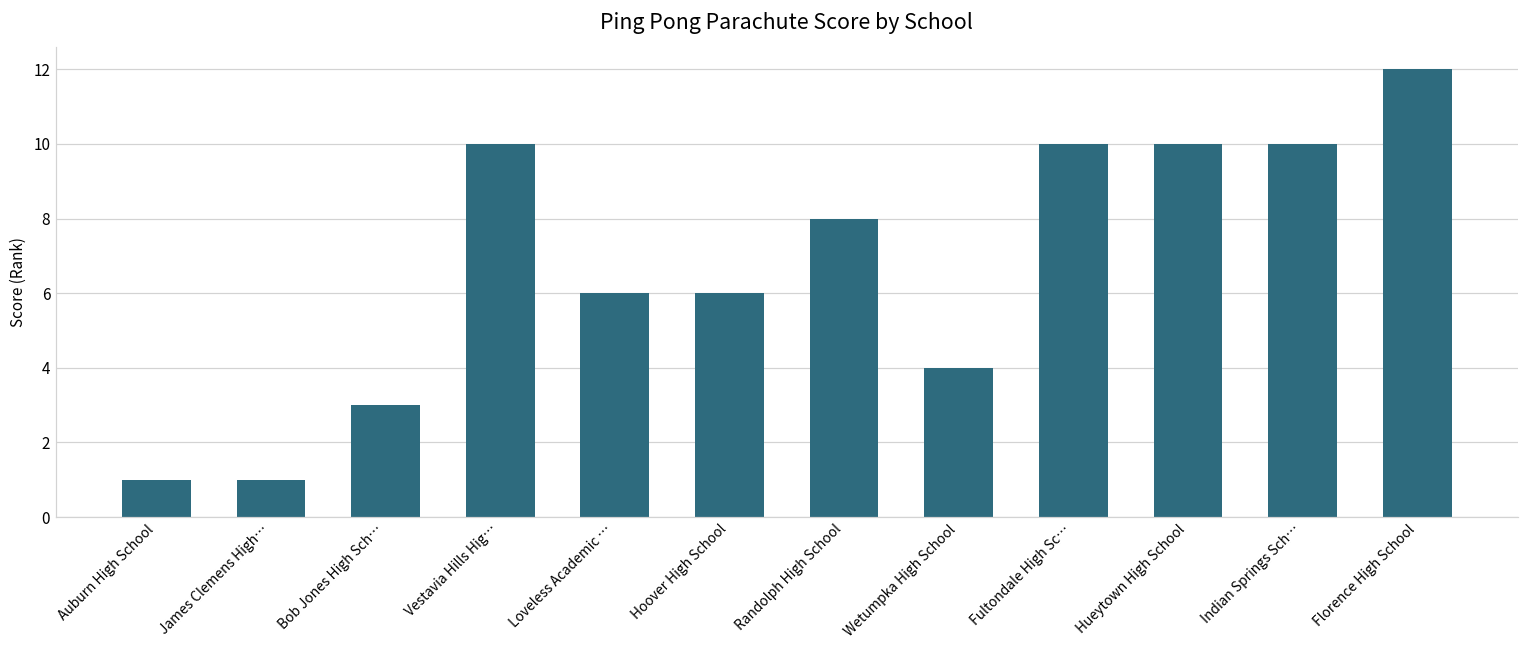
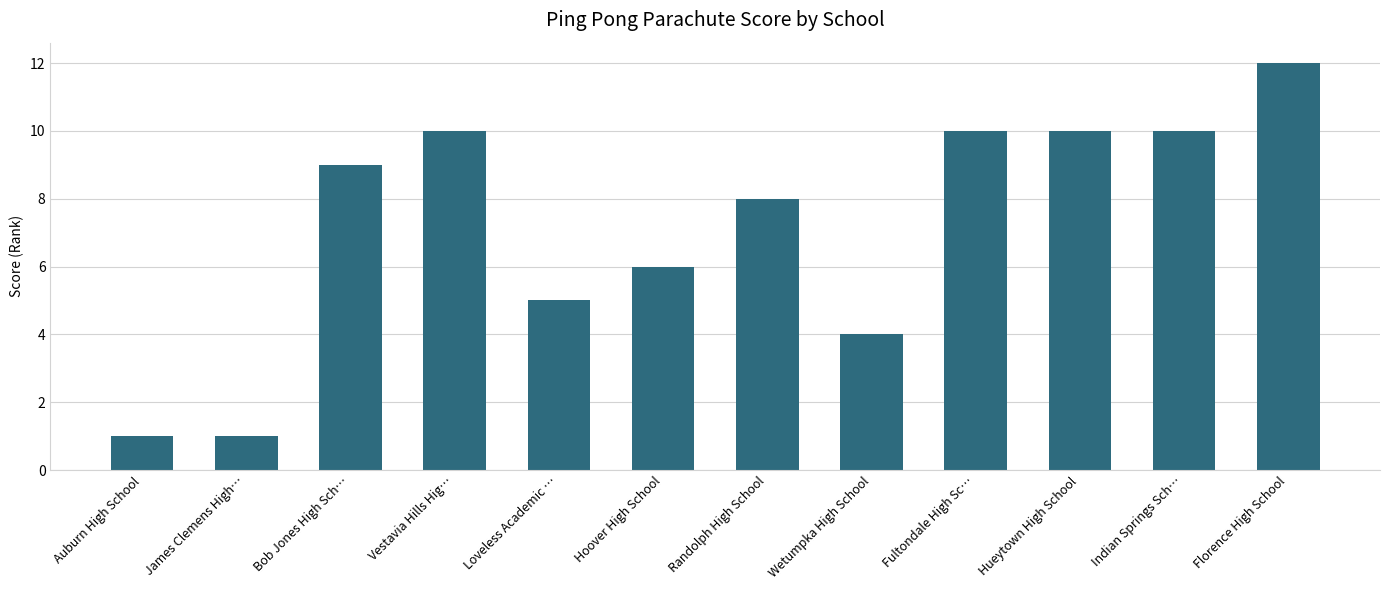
  {
    "Auburn High School": 1,
    "James Clemens High…": 1,
-   "Bob Jones High Sch…": 3,
+   "Bob Jones High Sch…": 9,
    "Vestavia Hills Hig…": 10,
-   "Loveless Academic …": 6,
+   "Loveless Academic …": 5,
    "Hoover High School": 6,
    "Randolph High School": 8,
    "Wetumpka High School": 4,
    "Fultondale High Sc…": 10,
    "Hueytown High School": 10,
    "Indian Springs Sch…": 10,
    "Florence High School": 12
  }
